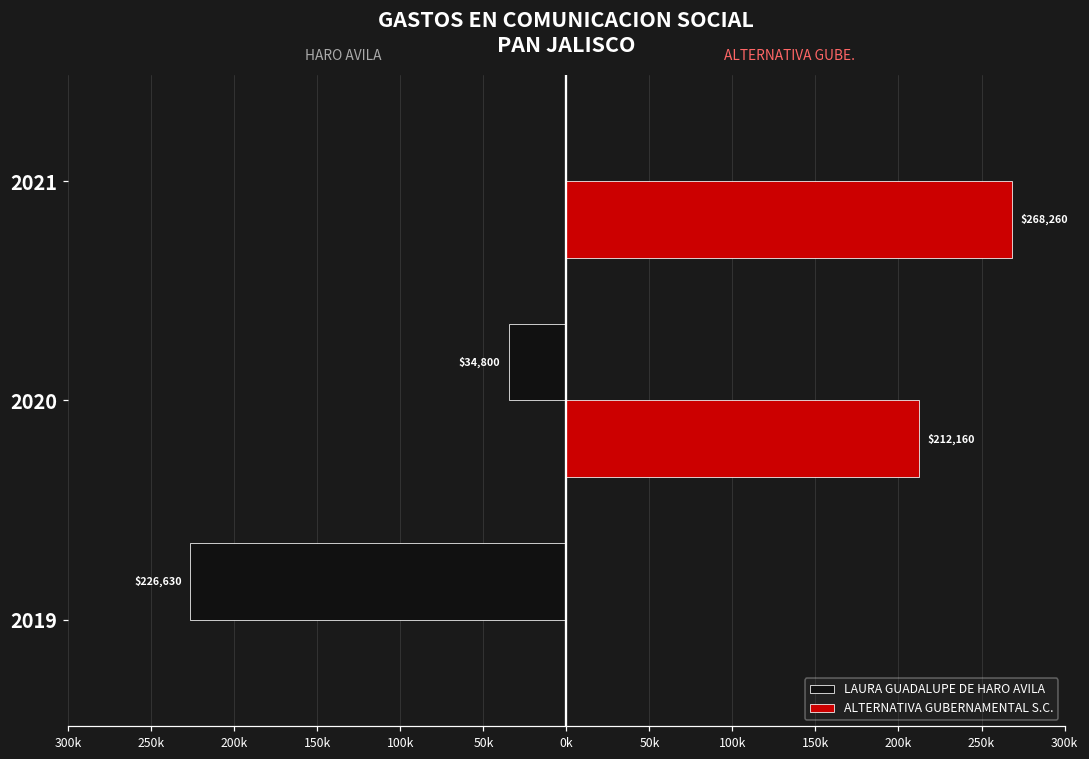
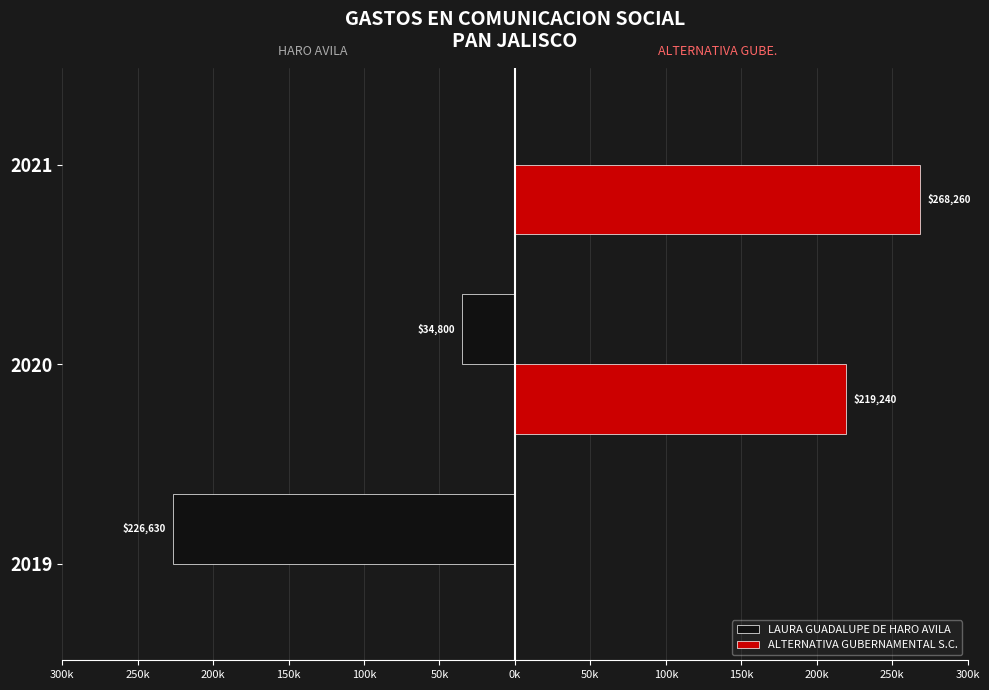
  {
    "ALTERNATIVA GUBERNAMENTAL S.C.": {
      "2021": "$268,260",
-     "2020": "$212,160"
+     "2020": "$219,240"
    }
  }
